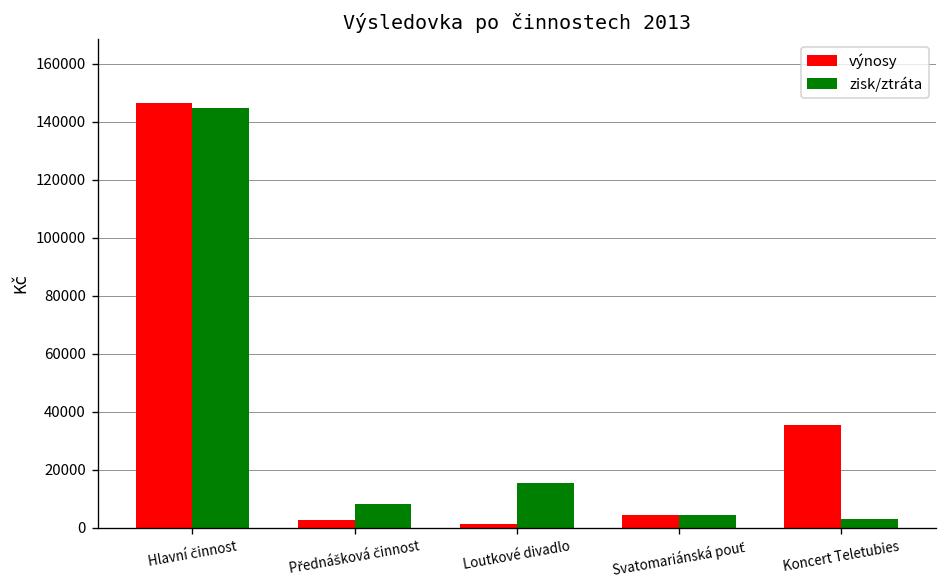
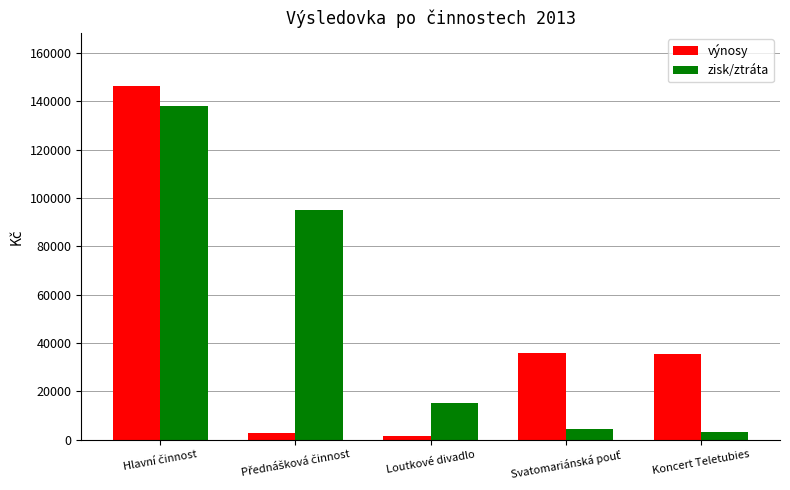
  {
    "výnosy": {
      "Hlavní činnost": 146000,
      "Přednášková činnost": 3000,
      "Loutkové divadlo": 1000,
-     "Svatomariánská pouť": 4000,
+     "Svatomariánská pouť": 36000,
      "Koncert Teletubies": 35000
    },
    "zisk/ztráta": {
-     "Hlavní činnost": 145000,
-     "Přednášková činnost": 8000,
+     "Hlavní činnost": 138000,
+     "Přednášková činnost": 95000,
      "Loutkové divadlo": 15000,
      "Svatomariánská pouť": 4000,
      "Koncert Teletubies": 3000
    }
  }
